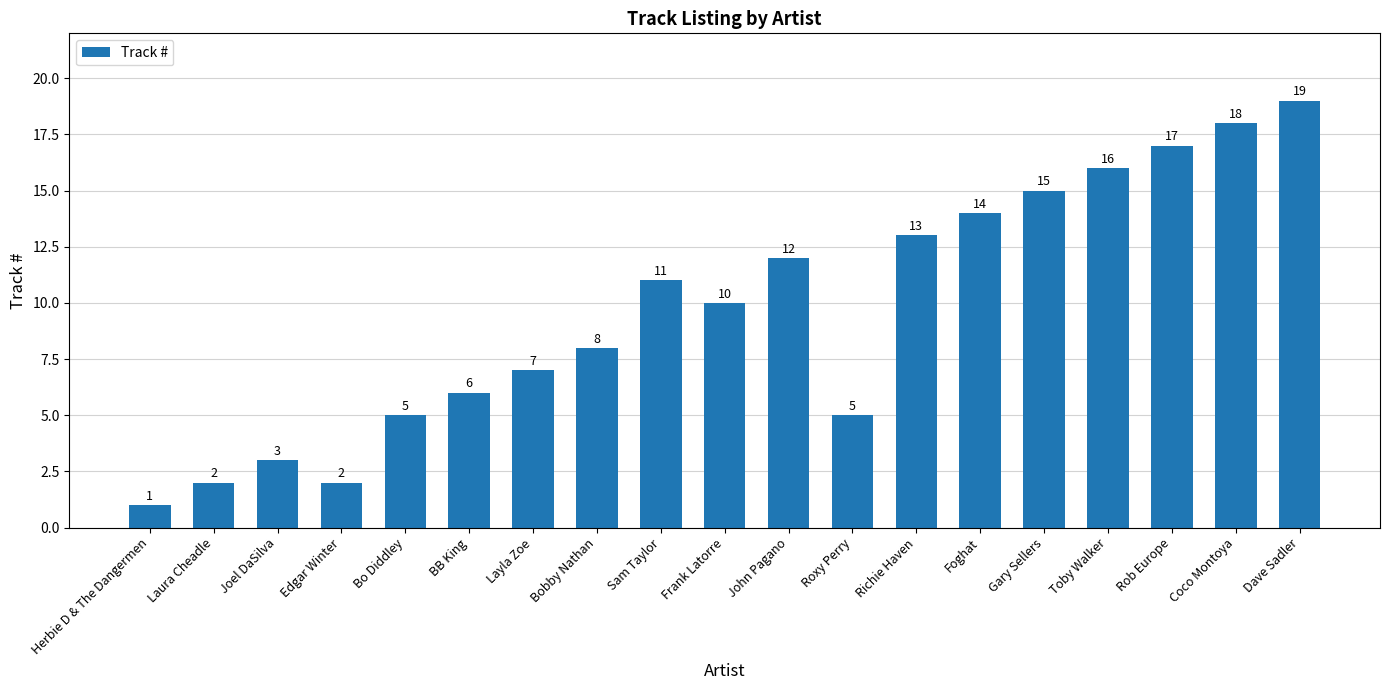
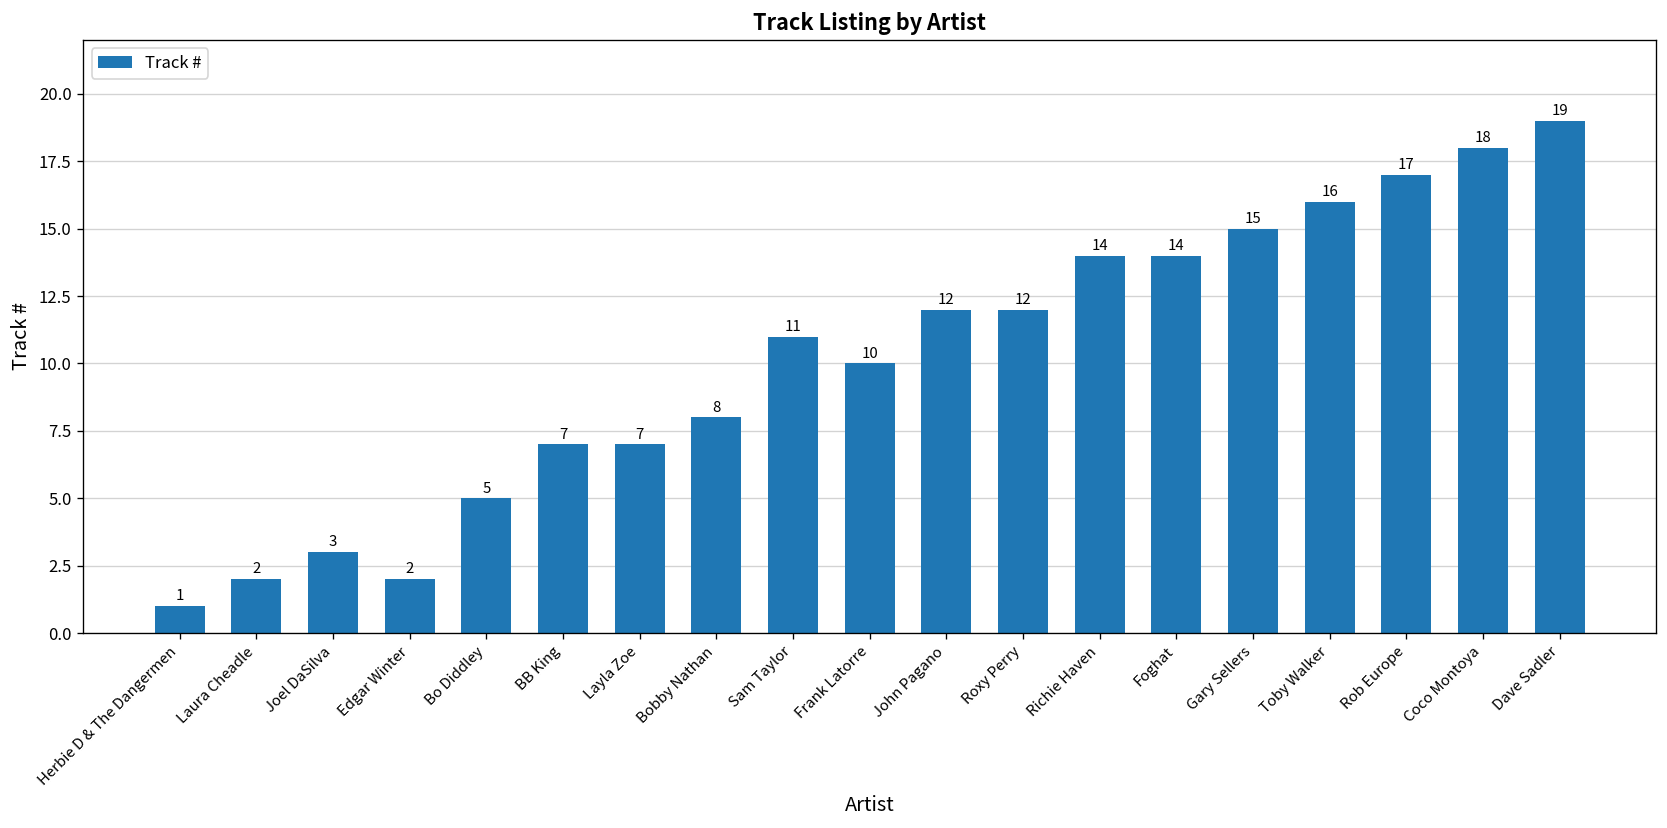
  {
    "Herbie D & The Dangermen": 1,
    "Laura Cheadle": 2,
    "Joel DaSilva": 3,
    "Edgar Winter": 2,
    "Bo Diddley": 5,
-   "BB King": 6,
+   "BB King": 7,
    "Layla Zoe": 7,
    "Bobby Nathan": 8,
    "Sam Taylor": 11,
    "Frank Latorre": 10,
    "John Pagano": 12,
-   "Roxy Perry": 5,
-   "Richie Haven": 13,
+   "Roxy Perry": 12,
+   "Richie Haven": 14,
    "Foghat": 14,
    "Gary Sellers": 15,
    "Toby Walker": 16,
    "Rob Europe": 17,
    "Coco Montoya": 18,
    "Dave Sadler": 19
  }
